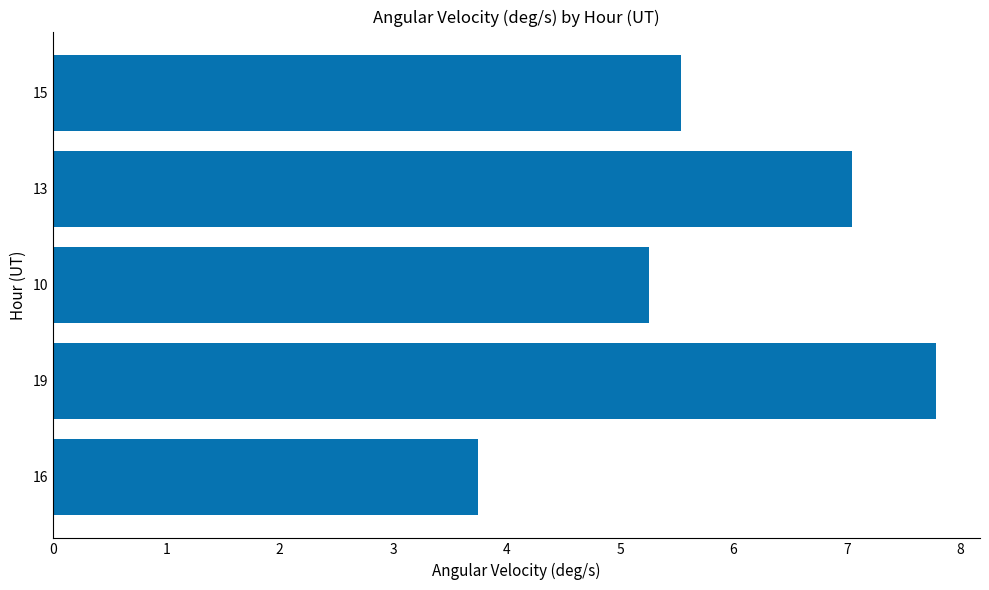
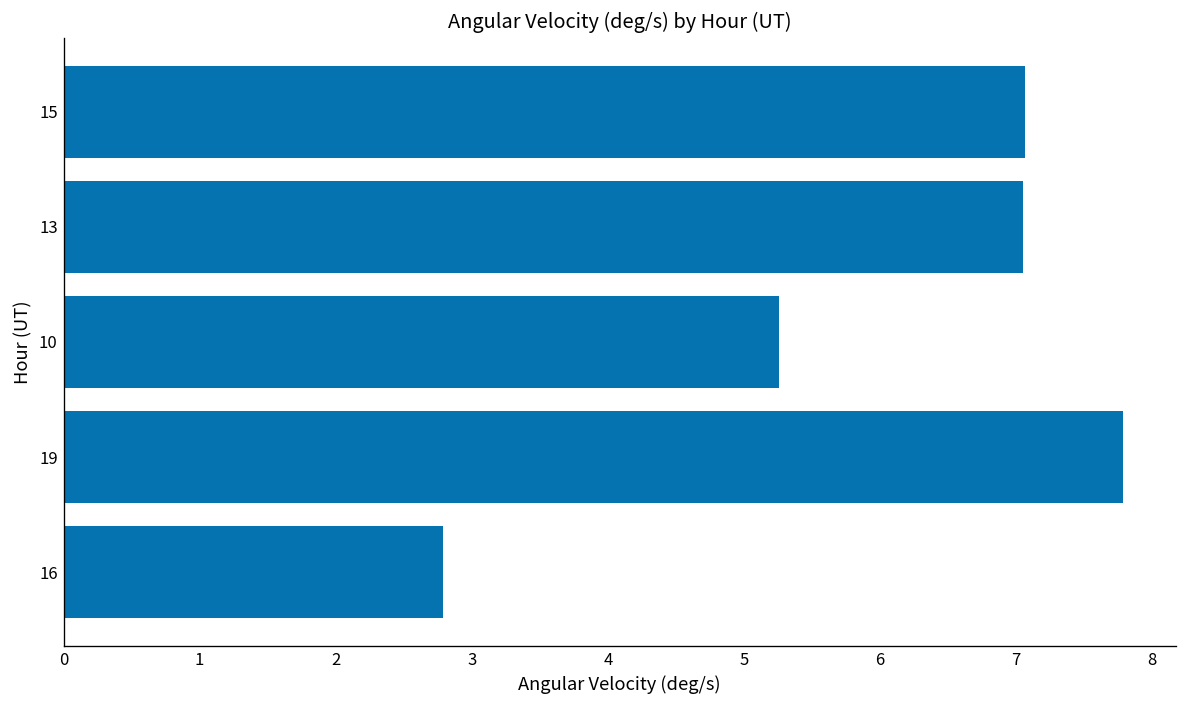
  {
-   "15": 5.54,
+   "15": 7.06,
    "13": 7.05,
    "10": 5.26,
    "19": 7.79,
-   "16": 3.75
+   "16": 2.79
  }
